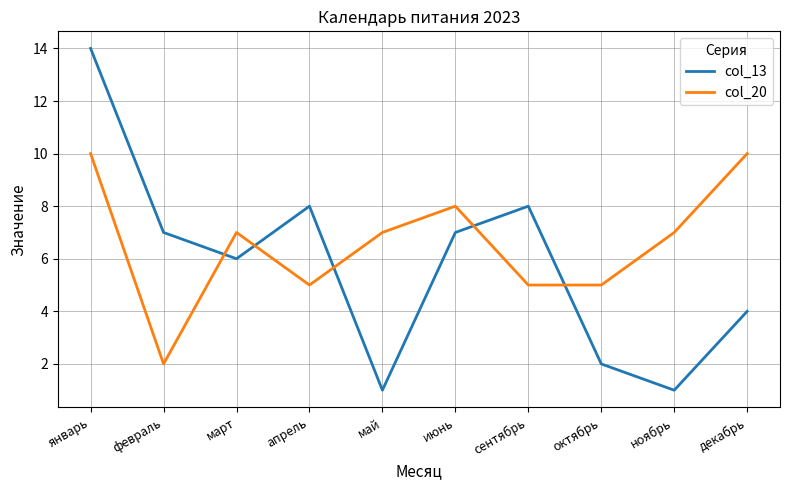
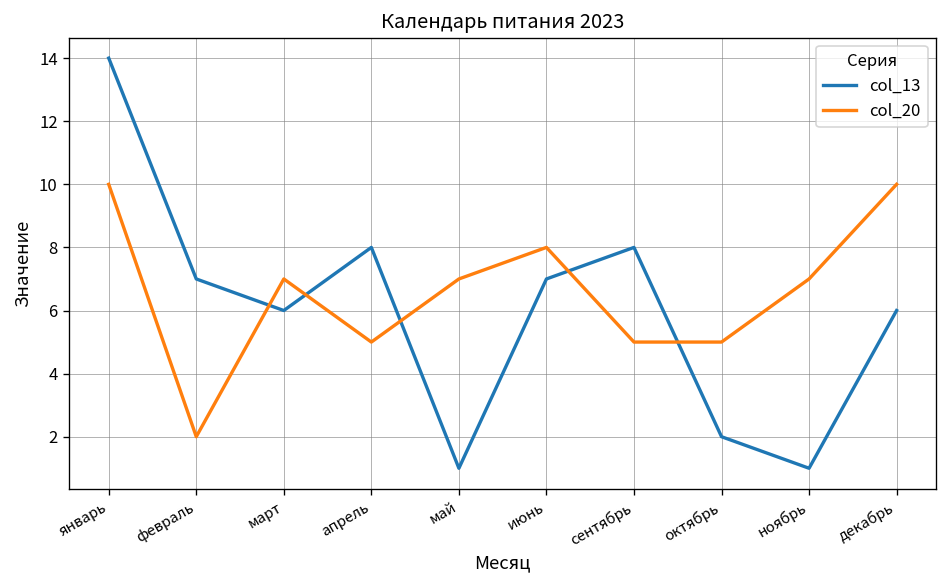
  {
    "col_13": {
      "январь": 14,
      "февраль": 7,
      "март": 6,
      "апрель": 8,
      "май": 1,
      "июнь": 7,
      "сентябрь": 8,
      "октябрь": 2,
      "ноябрь": 1,
-     "декабрь": 4
+     "декабрь": 6
    },
    "col_20": {
      "январь": 10,
      "февраль": 2,
      "март": 7,
      "апрель": 5,
      "май": 7,
      "июнь": 8,
      "сентябрь": 5,
      "октябрь": 5,
      "ноябрь": 7,
      "декабрь": 10
    }
  }
